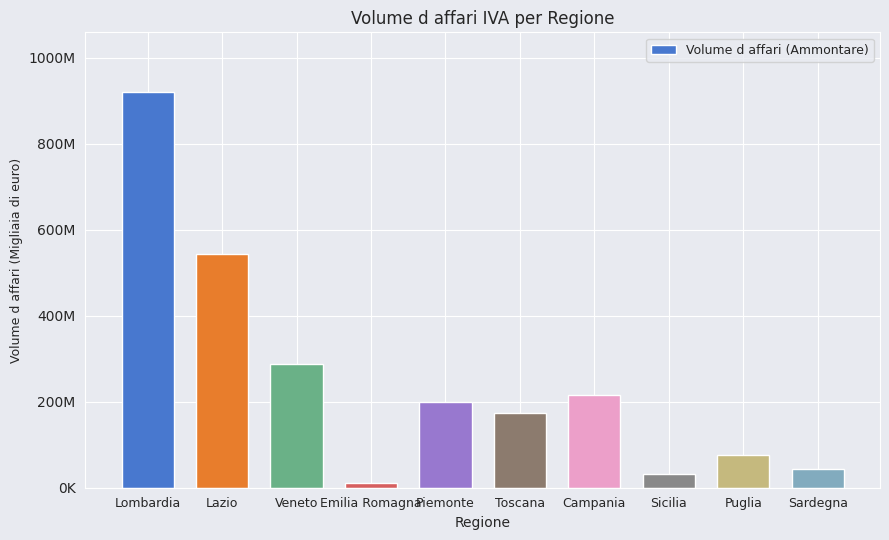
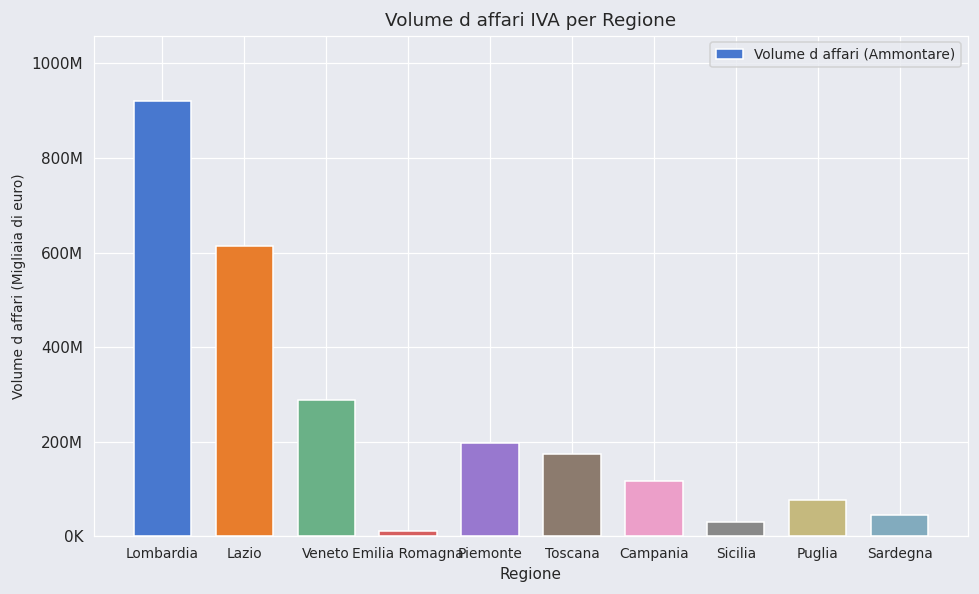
  {
    "Lombardia": 920000000,
-   "Lazio": 540000000,
+   "Lazio": 610000000,
    "Veneto": 290000000,
    "Emilia Romagna": 10000000,
    "Piemonte": 200000000,
    "Toscana": 170000000,
-   "Campania": 220000000,
+   "Campania": 120000000,
    "Sicilia": 30000000,
    "Puglia": 80000000,
    "Sardegna": 40000000
  }
